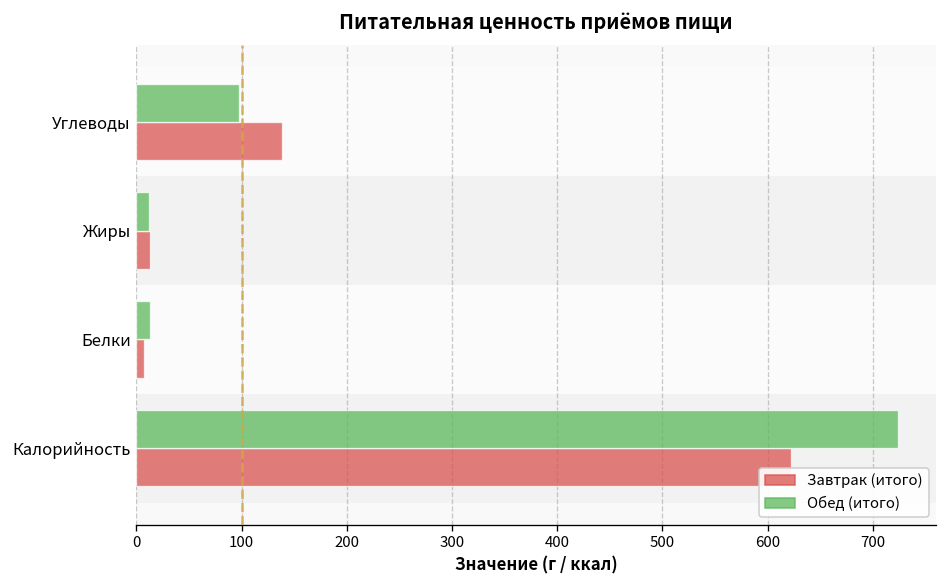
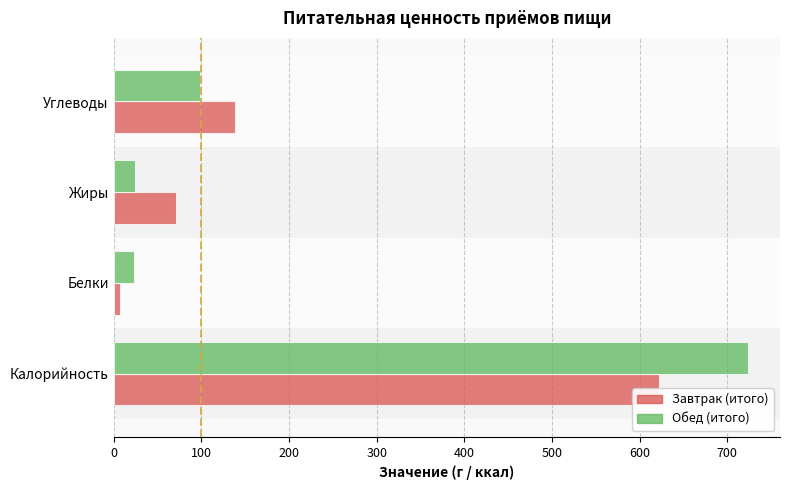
  {
    "Завтрак (итого)": {
      "Углеводы": 140,
-     "Жиры": 10,
+     "Жиры": 70,
      "Белки": 10
    },
    "Обед (итого)": {
      "Углеводы": 100,
-     "Жиры": 10,
-     "Белки": 10,
+     "Жиры": 20,
+     "Белки": 20,
      "Калорийность": 720
    }
  }
